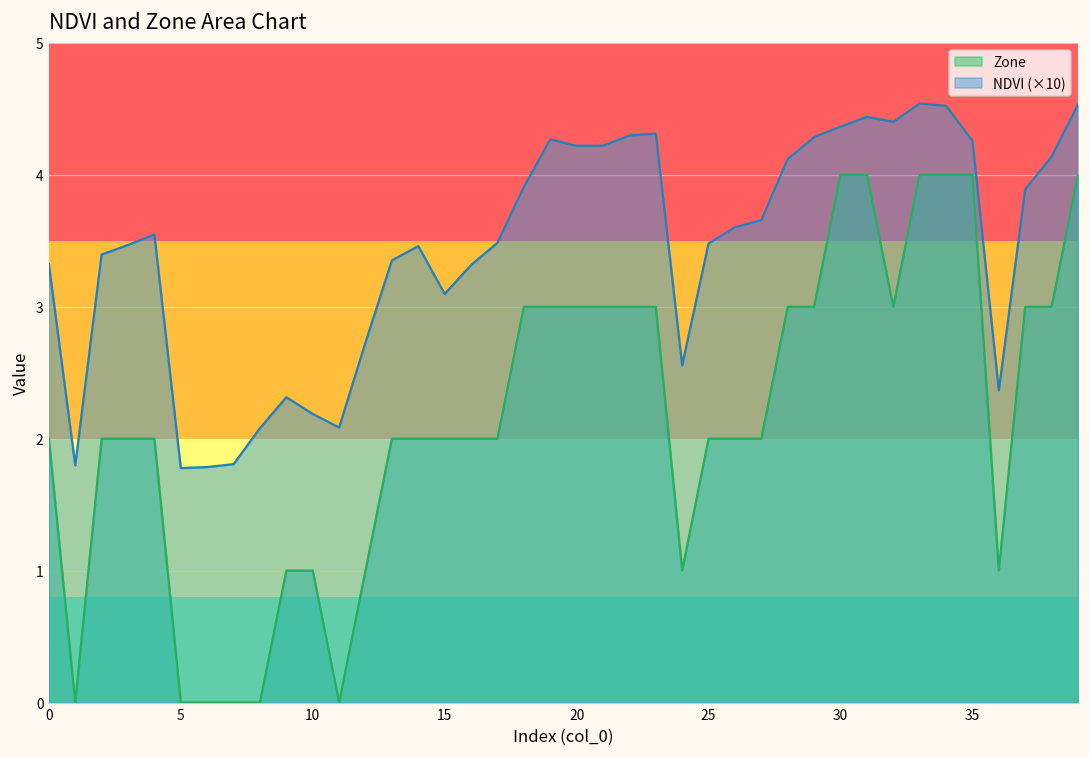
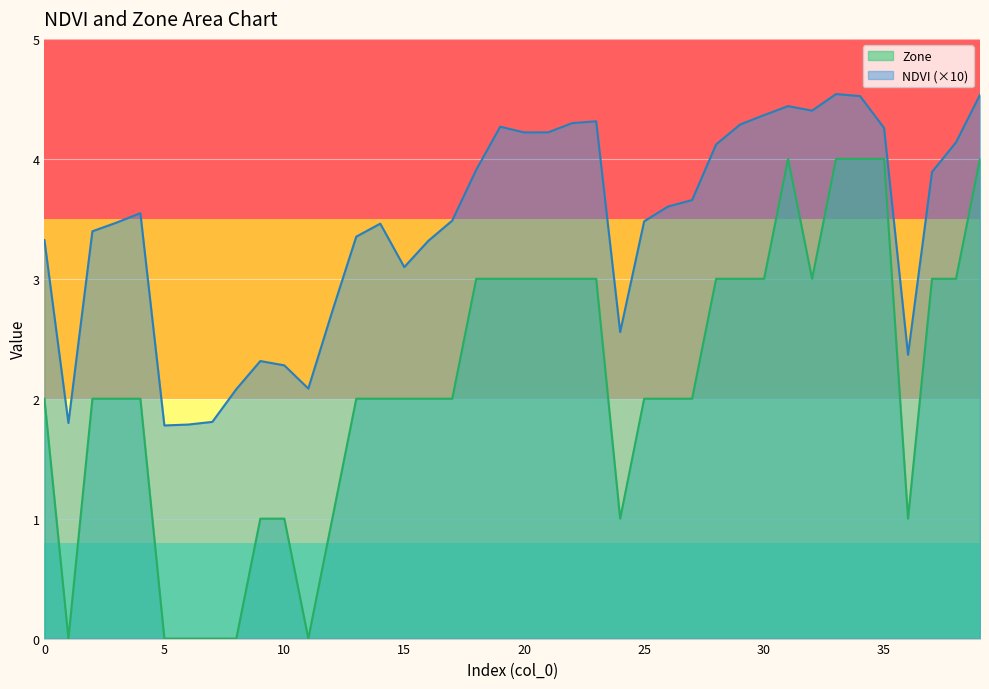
  {
    "Zone": {
      "0": 2,
      "5": 0,
      "10": 1,
      "15": 2,
      "20": 3,
      "25": 2,
-     "30": 4,
+     "30": 3,
      "35": 4
    },
    "NDVI (×10)": {
      "0": 3.32,
      "5": 1.78,
-     "10": 2.19,
+     "10": 2.28,
      "15": 3.10,
      "20": 4.22,
      "25": 3.48,
      "30": 4.36,
      "35": 4.26
    }
  }
